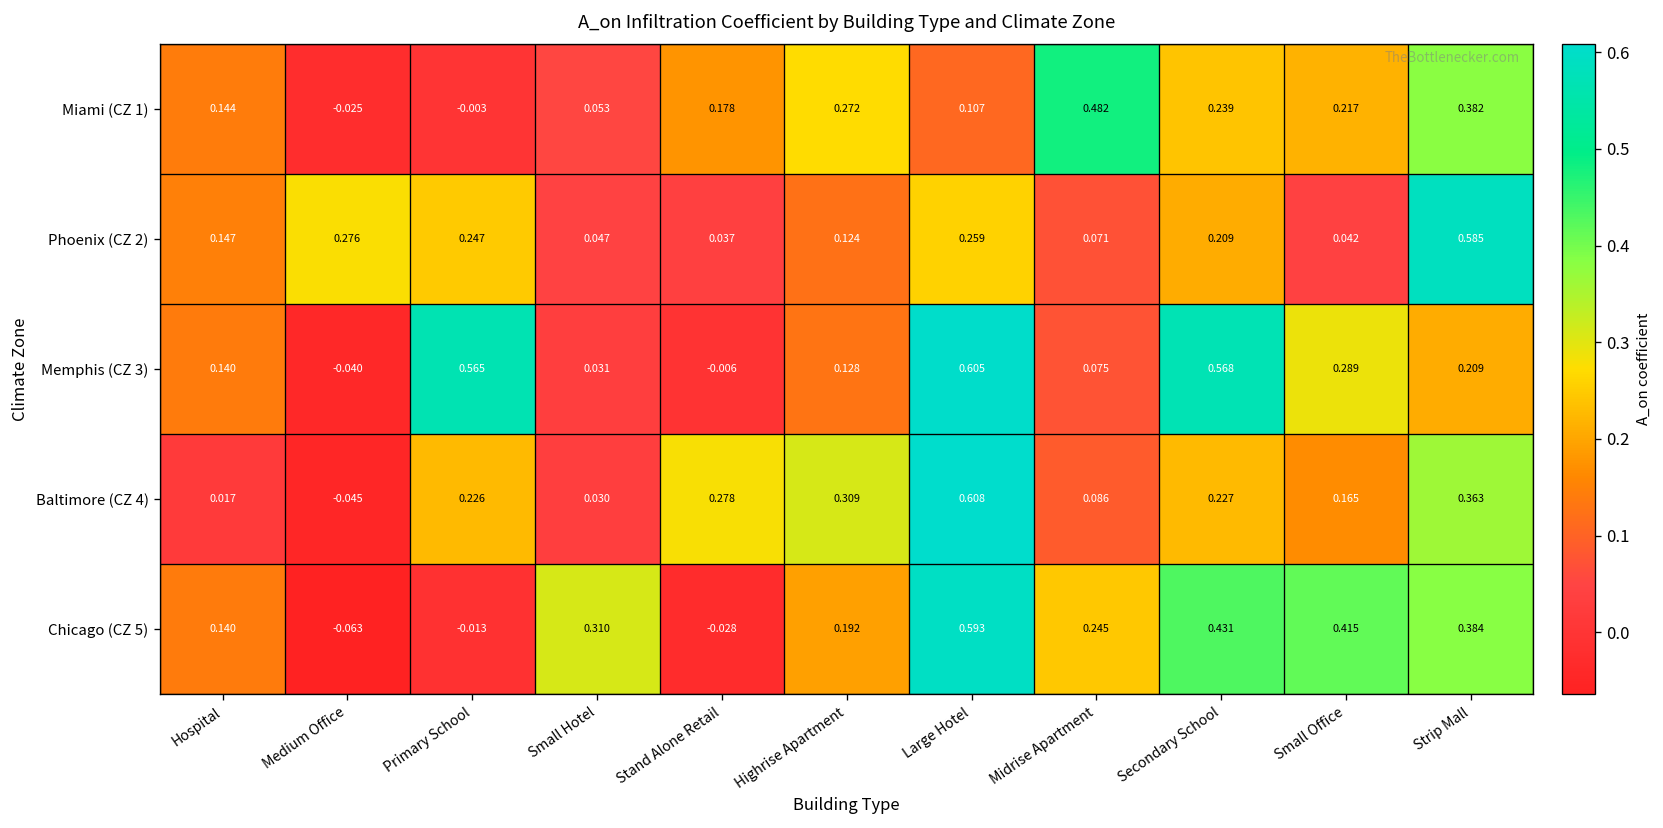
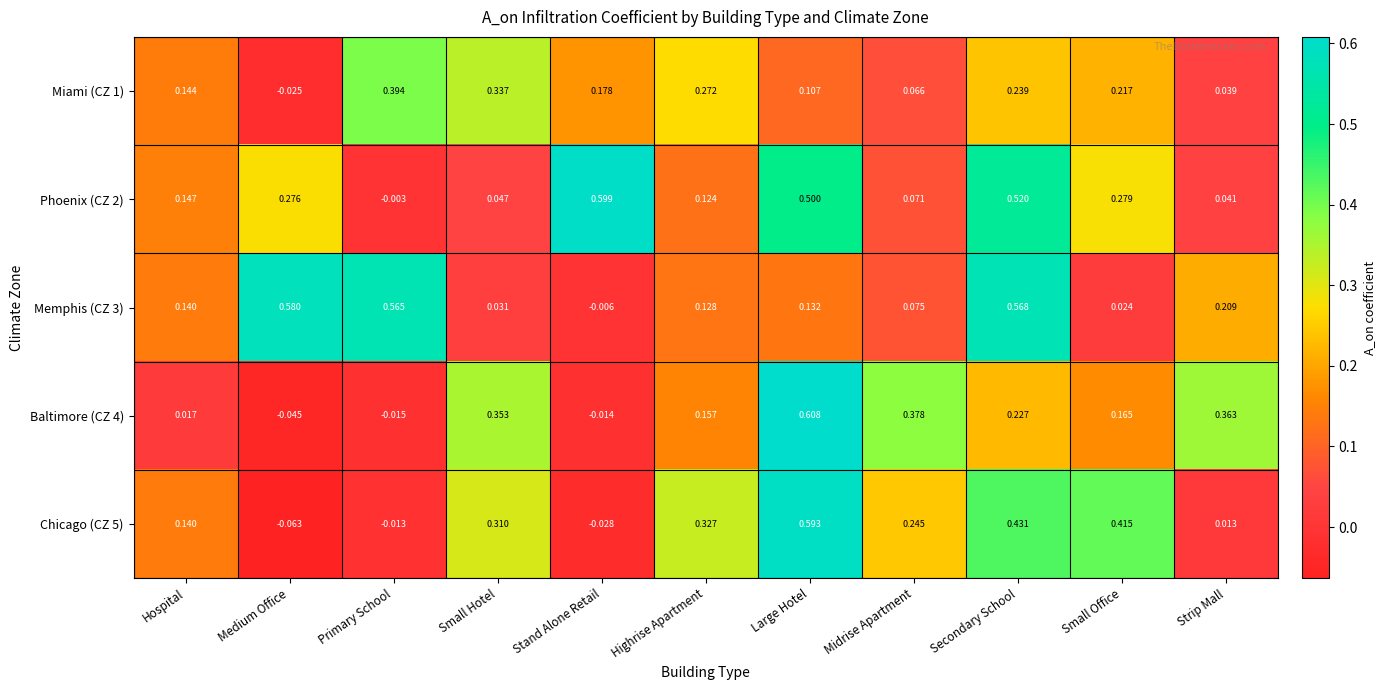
  {
    "Miami (CZ 1)": {
      "Hospital": 0.144,
      "Medium Office": -0.025,
-     "Primary School": -0.003,
-     "Small Hotel": 0.053,
+     "Primary School": 0.394,
+     "Small Hotel": 0.337,
      "Stand Alone Retail": 0.178,
      "Highrise Apartment": 0.272,
      "Large Hotel": 0.107,
-     "Midrise Apartment": 0.482,
+     "Midrise Apartment": 0.066,
      "Secondary School": 0.239,
      "Small Office": 0.217,
-     "Strip Mall": 0.382
+     "Strip Mall": 0.039
    },
    "Phoenix (CZ 2)": {
      "Hospital": 0.147,
      "Medium Office": 0.276,
-     "Primary School": 0.247,
+     "Primary School": -0.003,
      "Small Hotel": 0.047,
-     "Stand Alone Retail": 0.037,
+     "Stand Alone Retail": 0.599,
      "Highrise Apartment": 0.124,
-     "Large Hotel": 0.259,
+     "Large Hotel": 0.500,
      "Midrise Apartment": 0.071,
-     "Secondary School": 0.209,
-     "Small Office": 0.042,
-     "Strip Mall": 0.585
+     "Secondary School": 0.520,
+     "Small Office": 0.279,
+     "Strip Mall": 0.041
    },
    "Memphis (CZ 3)": {
      "Hospital": 0.140,
-     "Medium Office": -0.040,
+     "Medium Office": 0.580,
      "Primary School": 0.565,
      "Small Hotel": 0.031,
      "Stand Alone Retail": -0.006,
      "Highrise Apartment": 0.128,
-     "Large Hotel": 0.605,
+     "Large Hotel": 0.132,
      "Midrise Apartment": 0.075,
      "Secondary School": 0.568,
-     "Small Office": 0.289,
+     "Small Office": 0.024,
      "Strip Mall": 0.209
    },
    "Baltimore (CZ 4)": {
      "Hospital": 0.017,
      "Medium Office": -0.045,
-     "Primary School": 0.226,
-     "Small Hotel": 0.030,
-     "Stand Alone Retail": 0.278,
-     "Highrise Apartment": 0.309,
+     "Primary School": -0.015,
+     "Small Hotel": 0.353,
+     "Stand Alone Retail": -0.014,
+     "Highrise Apartment": 0.157,
      "Large Hotel": 0.608,
-     "Midrise Apartment": 0.086,
+     "Midrise Apartment": 0.378,
      "Secondary School": 0.227,
      "Small Office": 0.165,
      "Strip Mall": 0.363
    },
    "Chicago (CZ 5)": {
      "Hospital": 0.140,
      "Medium Office": -0.063,
      "Primary School": -0.013,
      "Small Hotel": 0.310,
      "Stand Alone Retail": -0.028,
-     "Highrise Apartment": 0.192,
+     "Highrise Apartment": 0.327,
      "Large Hotel": 0.593,
      "Midrise Apartment": 0.245,
      "Secondary School": 0.431,
      "Small Office": 0.415,
-     "Strip Mall": 0.384
+     "Strip Mall": 0.013
    }
  }
